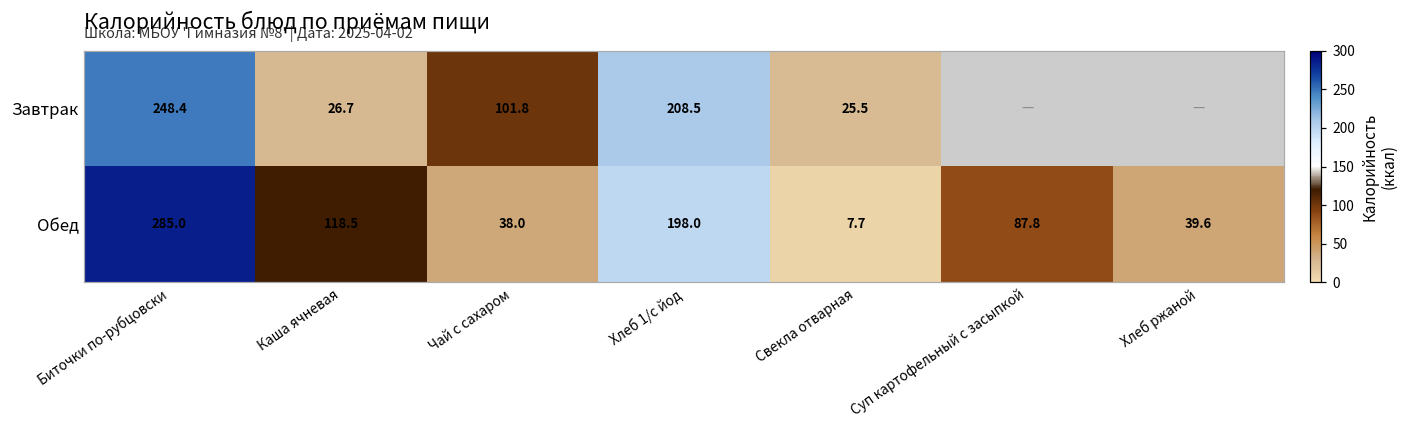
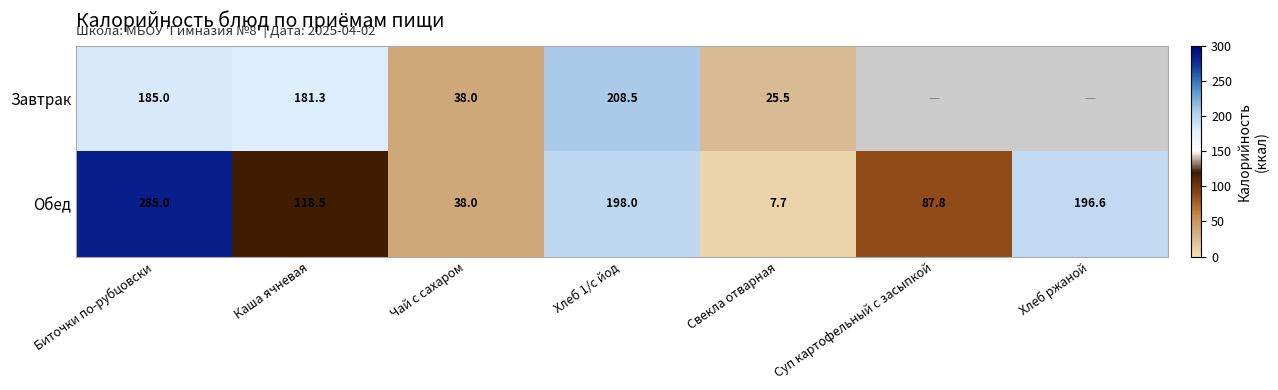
  {
    "Завтрак": {
-     "Биточки по-рубцовски": 248.4,
-     "Каша ячневая": 26.7,
-     "Чай с сахаром": 101.8,
+     "Биточки по-рубцовски": 185.0,
+     "Каша ячневая": 181.3,
+     "Чай с сахаром": 38.0,
      "Хлеб 1/с йод": 208.5,
      "Свекла отварная": 25.5
    },
    "Обед": {
      "Биточки по-рубцовски": 285.0,
      "Каша ячневая": 118.5,
      "Чай с сахаром": 38.0,
      "Хлеб 1/с йод": 198.0,
      "Свекла отварная": 7.7,
      "Суп картофельный с засыпкой": 87.8,
-     "Хлеб ржаной": 39.6
+     "Хлеб ржаной": 196.6
    }
  }
